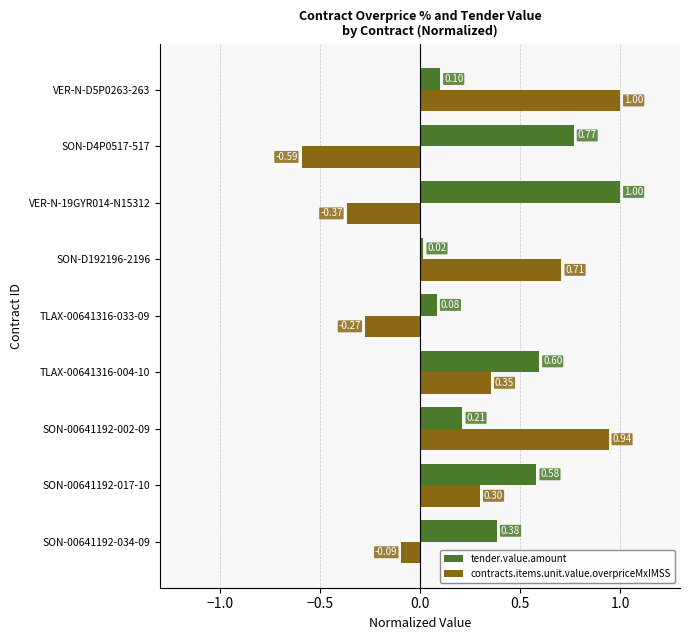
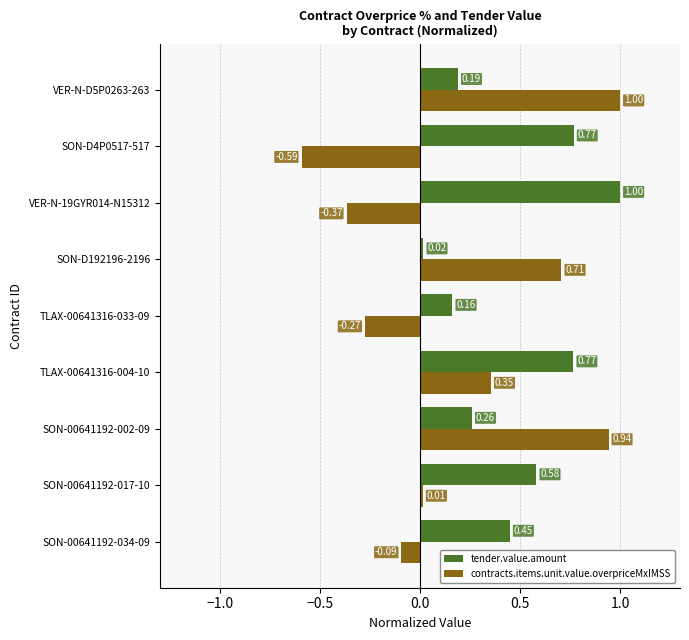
  {
    "tender.value.amount": {
-     "VER-N-D5P0263-263": 0.10,
-     "TLAX-00641316-033-09": 0.08,
-     "TLAX-00641316-004-10": 0.60,
-     "SON-00641192-002-09": 0.21,
-     "SON-00641192-034-09": 0.38
+     "VER-N-D5P0263-263": 0.19,
+     "TLAX-00641316-033-09": 0.16,
+     "TLAX-00641316-004-10": 0.77,
+     "SON-00641192-002-09": 0.26,
+     "SON-00641192-034-09": 0.45
    },
    "contracts.items.unit.value.overpriceMxIMSS": {
-     "SON-00641192-017-10": 0.30
+     "SON-00641192-017-10": 0.01
    }
  }
